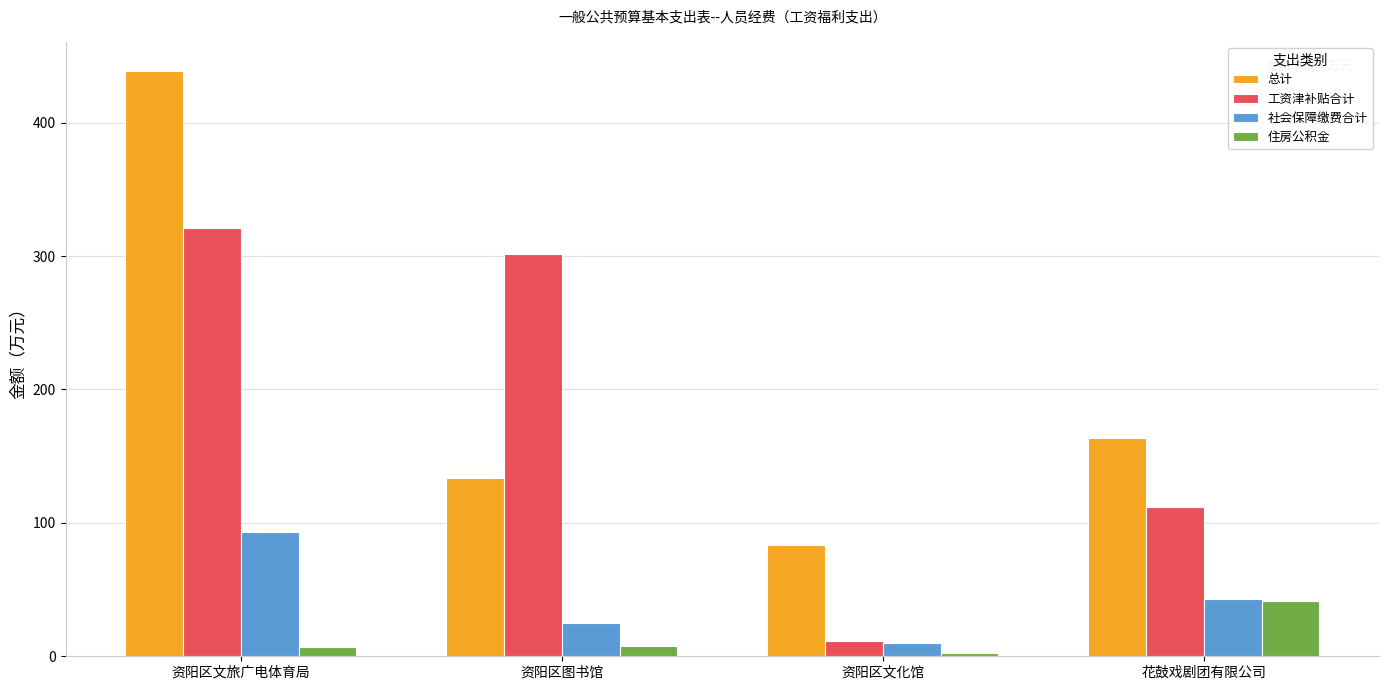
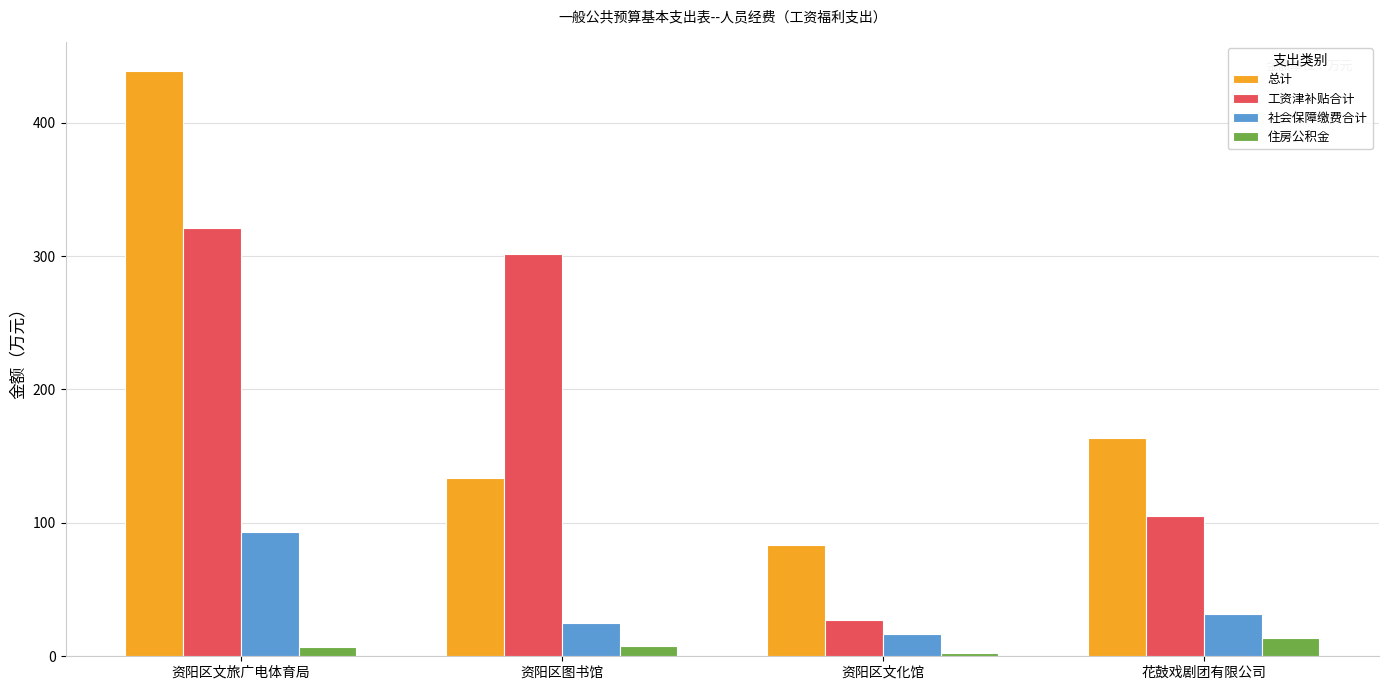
  {
    "总计": {
      "资阳区文旅广电体育局": 439,
      "资阳区图书馆": 134,
      "资阳区文化馆": 83,
      "花鼓戏剧团有限公司": 164
    },
    "工资津补贴合计": {
      "资阳区文旅广电体育局": 321,
      "资阳区图书馆": 301,
-     "资阳区文化馆": 11,
-     "花鼓戏剧团有限公司": 112
+     "资阳区文化馆": 27,
+     "花鼓戏剧团有限公司": 105
    },
    "社会保障缴费合计": {
      "资阳区文旅广电体育局": 93,
      "资阳区图书馆": 25,
-     "资阳区文化馆": 10,
-     "花鼓戏剧团有限公司": 43
+     "资阳区文化馆": 17,
+     "花鼓戏剧团有限公司": 32
    },
    "住房公积金": {
      "资阳区文旅广电体育局": 7,
      "资阳区图书馆": 8,
      "资阳区文化馆": 3,
-     "花鼓戏剧团有限公司": 41
+     "花鼓戏剧团有限公司": 13
    }
  }
